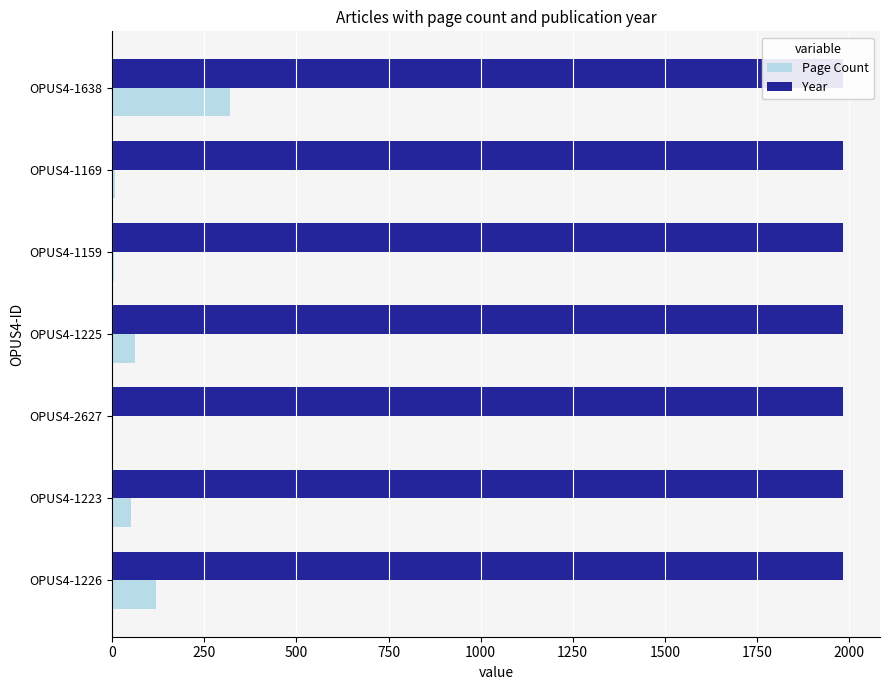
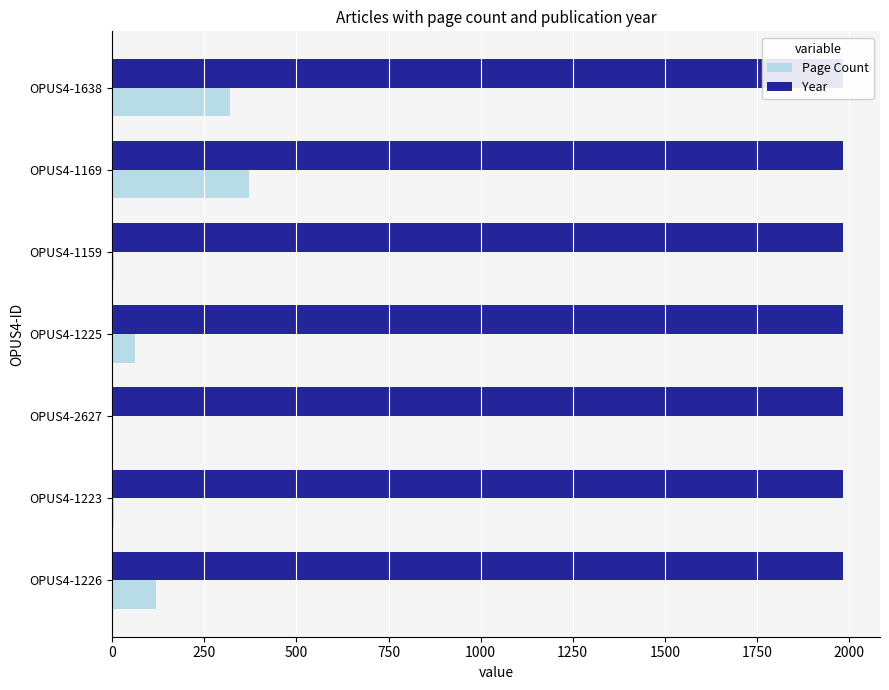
  {
    "Page Count": {
      "OPUS4-1638": 320,
-     "OPUS4-1169": 10,
+     "OPUS4-1169": 370,
      "OPUS4-1225": 60,
      "OPUS4-2627": 0,
-     "OPUS4-1223": 50,
+     "OPUS4-1223": 0,
      "OPUS4-1226": 120
    },
    "Year": {
      "OPUS4-1169": 1990,
      "OPUS4-1159": 1990,
      "OPUS4-1225": 1990,
      "OPUS4-2627": 1990,
      "OPUS4-1223": 1990,
      "OPUS4-1226": 1990
    }
  }
